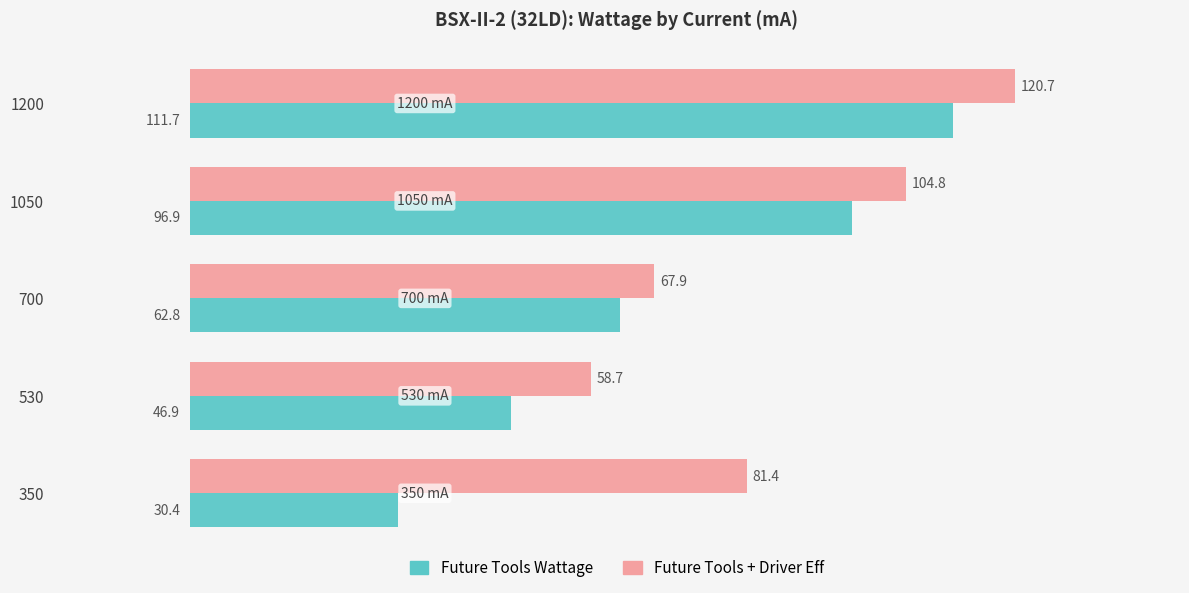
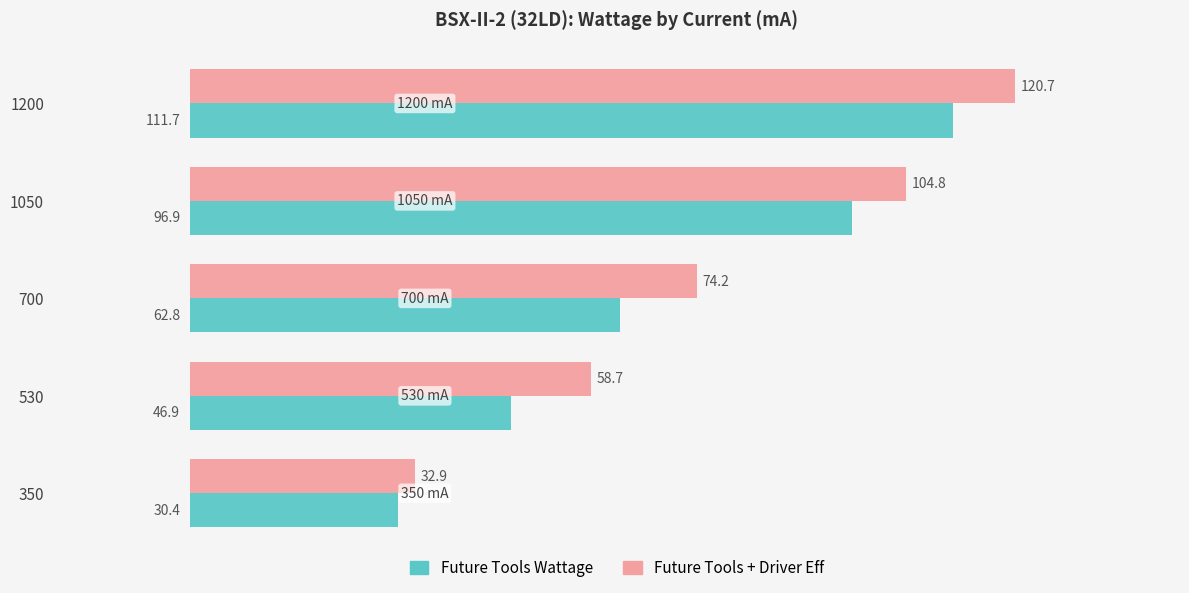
  {
    "Future Tools + Driver Eff": {
      "1200": 120.7,
      "1050": 104.8,
-     "700": 67.9,
+     "700": 74.2,
      "530": 58.7,
-     "350": 81.4
+     "350": 32.9
    }
  }
